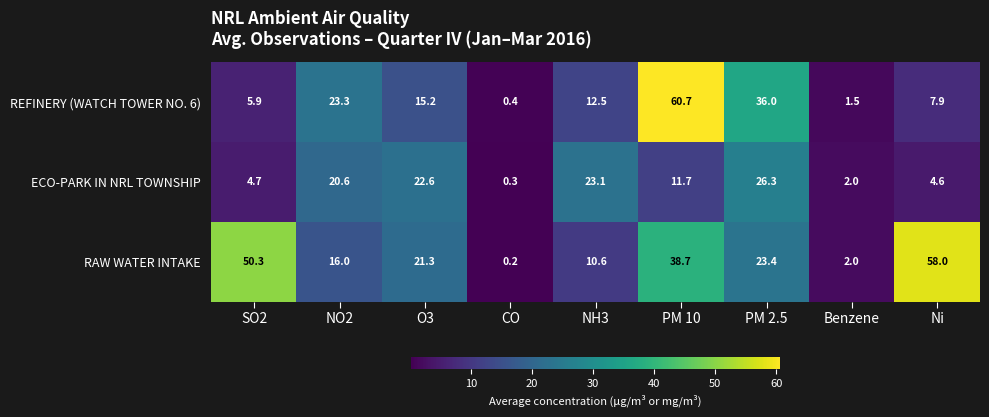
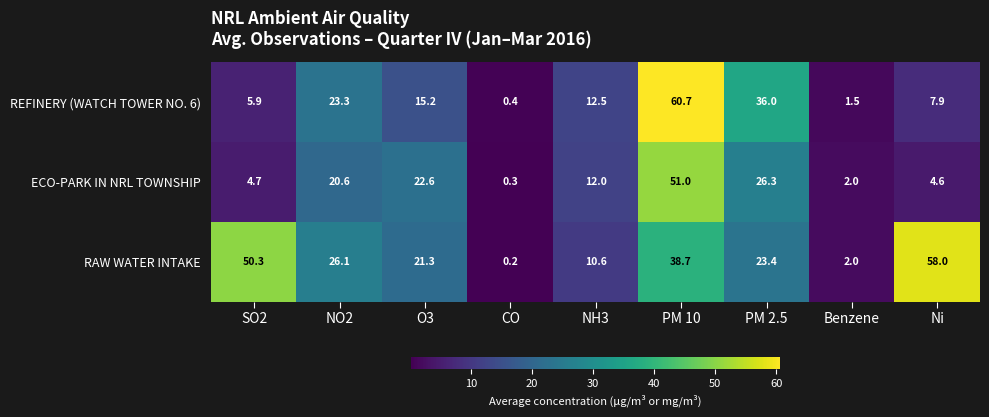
  {
    "REFINERY (WATCH TOWER NO. 6)": {
      "SO2": 5.9,
      "NO2": 23.3,
      "O3": 15.2,
      "CO": 0.4,
      "NH3": 12.5,
      "PM 10": 60.7,
      "PM 2.5": 36.0,
      "Benzene": 1.5,
      "Ni": 7.9
    },
    "ECO-PARK IN NRL TOWNSHIP": {
      "SO2": 4.7,
      "NO2": 20.6,
      "O3": 22.6,
      "CO": 0.3,
-     "NH3": 23.1,
-     "PM 10": 11.7,
+     "NH3": 12.0,
+     "PM 10": 51.0,
      "PM 2.5": 26.3,
      "Benzene": 2.0,
      "Ni": 4.6
    },
    "RAW WATER INTAKE": {
      "SO2": 50.3,
-     "NO2": 16.0,
+     "NO2": 26.1,
      "O3": 21.3,
      "CO": 0.2,
      "NH3": 10.6,
      "PM 10": 38.7,
      "PM 2.5": 23.4,
      "Benzene": 2.0,
      "Ni": 58.0
    }
  }
